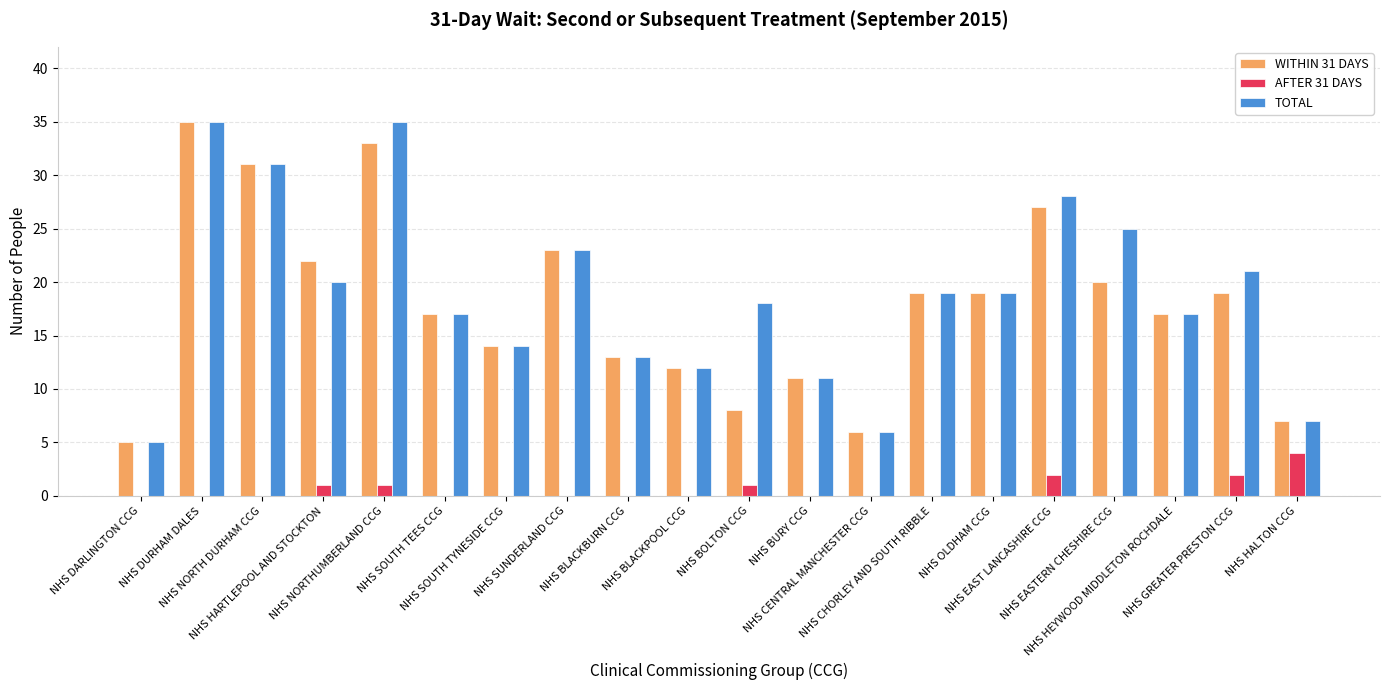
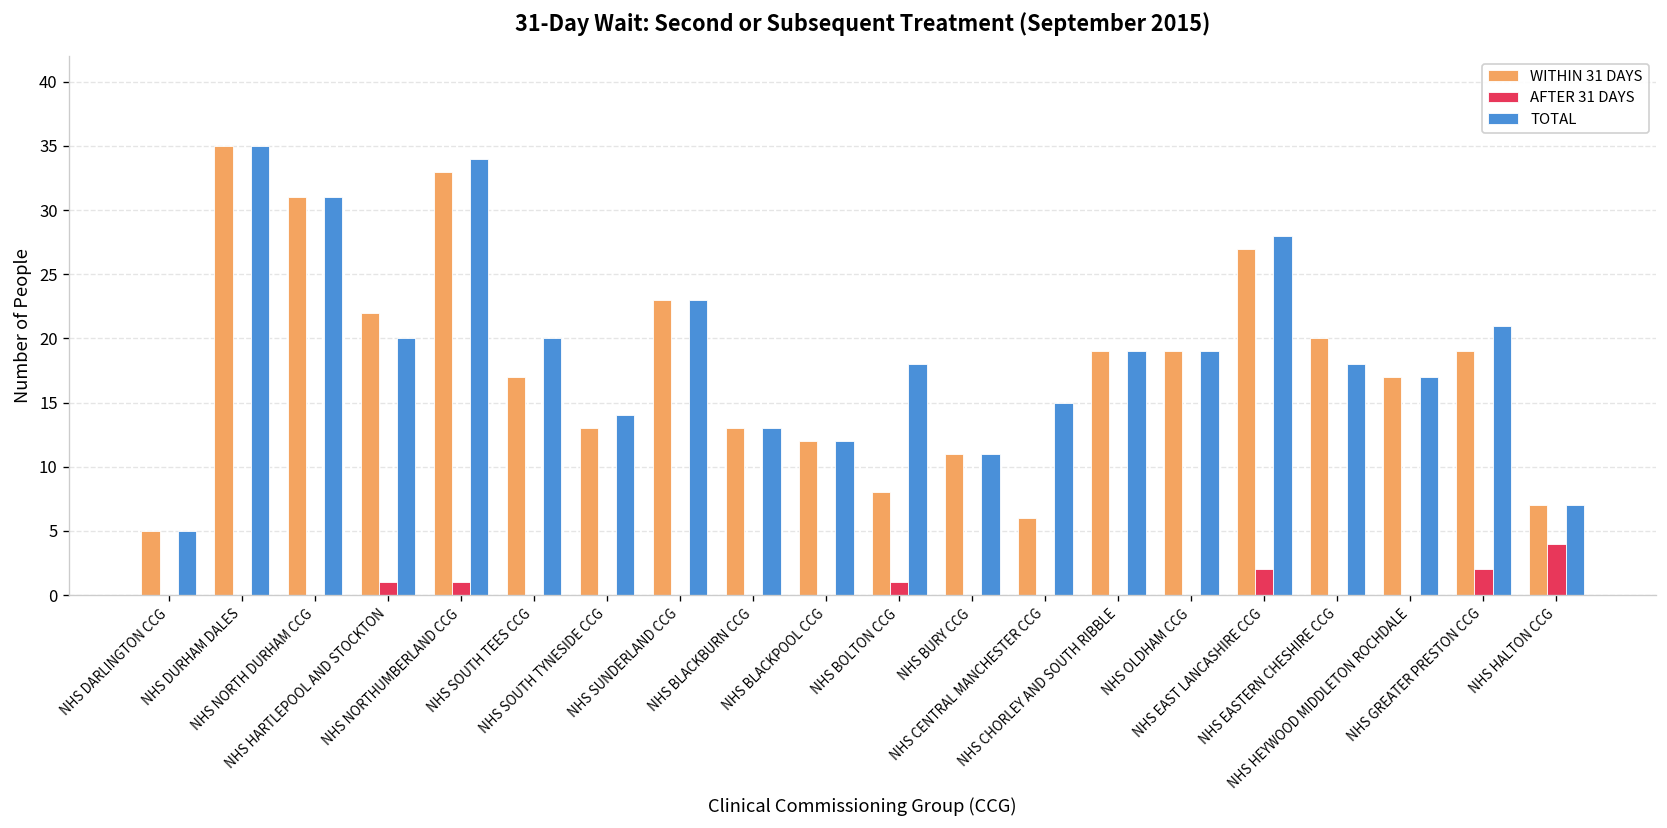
  {
    "WITHIN 31 DAYS": {
      "NHS DARLINGTON CCG": 5,
      "NHS DURHAM DALES": 35,
      "NHS NORTH DURHAM CCG": 31,
      "NHS HARTLEPOOL AND STOCKTON": 22,
      "NHS NORTHUMBERLAND CCG": 33,
      "NHS SOUTH TEES CCG": 17,
-     "NHS SOUTH TYNESIDE CCG": 14,
+     "NHS SOUTH TYNESIDE CCG": 13,
      "NHS SUNDERLAND CCG": 23,
      "NHS BLACKBURN CCG": 13,
      "NHS BLACKPOOL CCG": 12,
      "NHS BOLTON CCG": 8,
      "NHS BURY CCG": 11,
      "NHS CENTRAL MANCHESTER CCG": 6,
      "NHS CHORLEY AND SOUTH RIBBLE": 19,
      "NHS OLDHAM CCG": 19,
      "NHS EAST LANCASHIRE CCG": 27,
      "NHS EASTERN CHESHIRE CCG": 20,
      "NHS HEYWOOD MIDDLETON ROCHDALE": 17,
      "NHS GREATER PRESTON CCG": 19,
      "NHS HALTON CCG": 7
    },
    "AFTER 31 DAYS": {
      "NHS DARLINGTON CCG": 0,
      "NHS DURHAM DALES": 0,
      "NHS NORTH DURHAM CCG": 0,
      "NHS HARTLEPOOL AND STOCKTON": 1,
      "NHS NORTHUMBERLAND CCG": 1,
      "NHS SOUTH TEES CCG": 0,
      "NHS SOUTH TYNESIDE CCG": 0,
      "NHS SUNDERLAND CCG": 0,
      "NHS BLACKBURN CCG": 0,
      "NHS BLACKPOOL CCG": 0,
      "NHS BOLTON CCG": 1,
      "NHS BURY CCG": 0,
      "NHS CENTRAL MANCHESTER CCG": 0,
      "NHS CHORLEY AND SOUTH RIBBLE": 0,
      "NHS OLDHAM CCG": 0,
      "NHS EAST LANCASHIRE CCG": 2,
      "NHS EASTERN CHESHIRE CCG": 0,
      "NHS HEYWOOD MIDDLETON ROCHDALE": 0,
      "NHS GREATER PRESTON CCG": 2,
      "NHS HALTON CCG": 4
    },
    "TOTAL": {
      "NHS DARLINGTON CCG": 5,
      "NHS DURHAM DALES": 35,
      "NHS NORTH DURHAM CCG": 31,
      "NHS HARTLEPOOL AND STOCKTON": 20,
-     "NHS NORTHUMBERLAND CCG": 35,
-     "NHS SOUTH TEES CCG": 17,
+     "NHS NORTHUMBERLAND CCG": 34,
+     "NHS SOUTH TEES CCG": 20,
      "NHS SOUTH TYNESIDE CCG": 14,
      "NHS SUNDERLAND CCG": 23,
      "NHS BLACKBURN CCG": 13,
      "NHS BLACKPOOL CCG": 12,
      "NHS BOLTON CCG": 18,
      "NHS BURY CCG": 11,
-     "NHS CENTRAL MANCHESTER CCG": 6,
+     "NHS CENTRAL MANCHESTER CCG": 15,
      "NHS CHORLEY AND SOUTH RIBBLE": 19,
      "NHS OLDHAM CCG": 19,
      "NHS EAST LANCASHIRE CCG": 28,
-     "NHS EASTERN CHESHIRE CCG": 25,
+     "NHS EASTERN CHESHIRE CCG": 18,
      "NHS HEYWOOD MIDDLETON ROCHDALE": 17,
      "NHS GREATER PRESTON CCG": 21,
      "NHS HALTON CCG": 7
    }
  }
